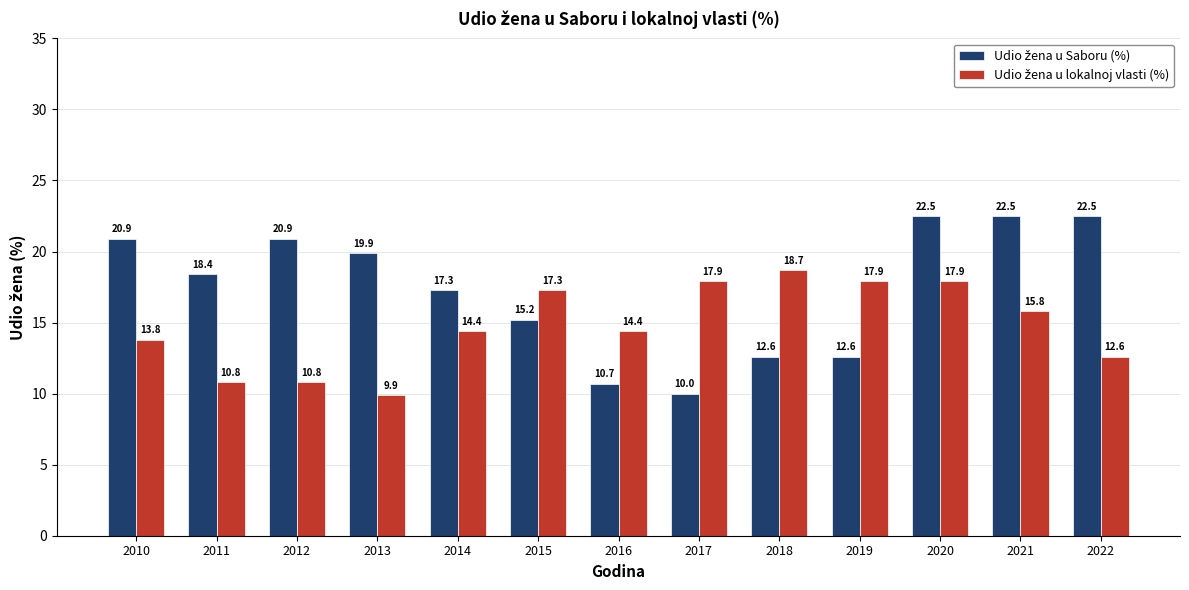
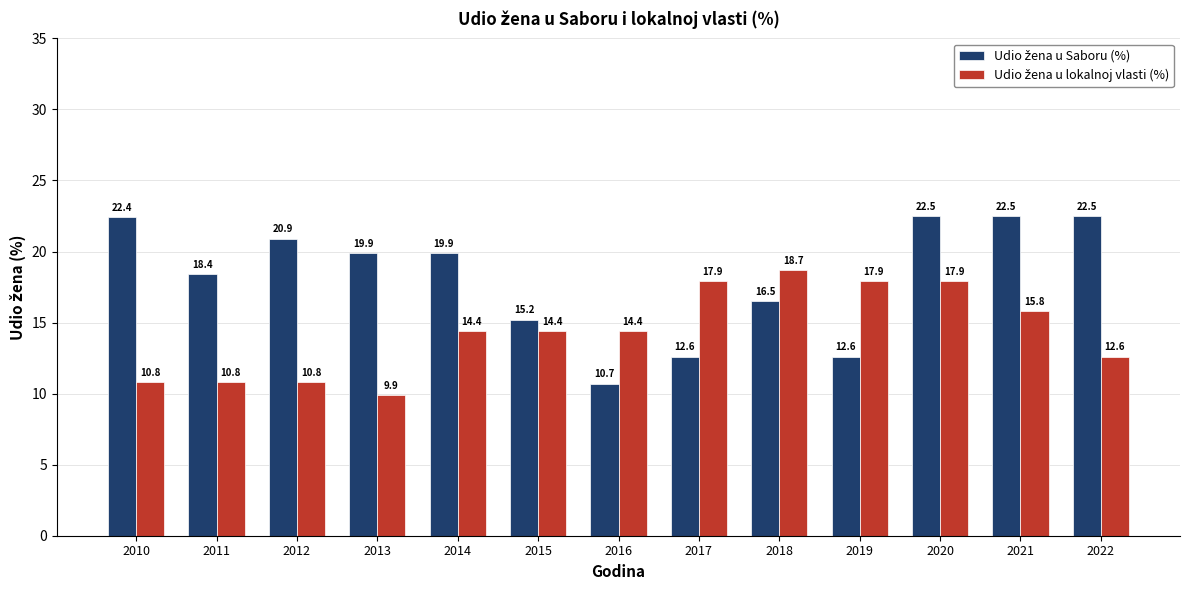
  {
    "Udio žena u Saboru (%)": {
-     "2010": 20.9,
+     "2010": 22.4,
      "2011": 18.4,
      "2012": 20.9,
      "2013": 19.9,
-     "2014": 17.3,
+     "2014": 19.9,
      "2015": 15.2,
      "2016": 10.7,
-     "2017": 10.0,
-     "2018": 12.6,
+     "2017": 12.6,
+     "2018": 16.5,
      "2019": 12.6,
      "2020": 22.5,
      "2021": 22.5,
      "2022": 22.5
    },
    "Udio žena u lokalnoj vlasti (%)": {
-     "2010": 13.8,
+     "2010": 10.8,
      "2011": 10.8,
      "2012": 10.8,
      "2013": 9.9,
      "2014": 14.4,
-     "2015": 17.3,
+     "2015": 14.4,
      "2016": 14.4,
      "2017": 17.9,
      "2018": 18.7,
      "2019": 17.9,
      "2020": 17.9,
      "2021": 15.8,
      "2022": 12.6
    }
  }
